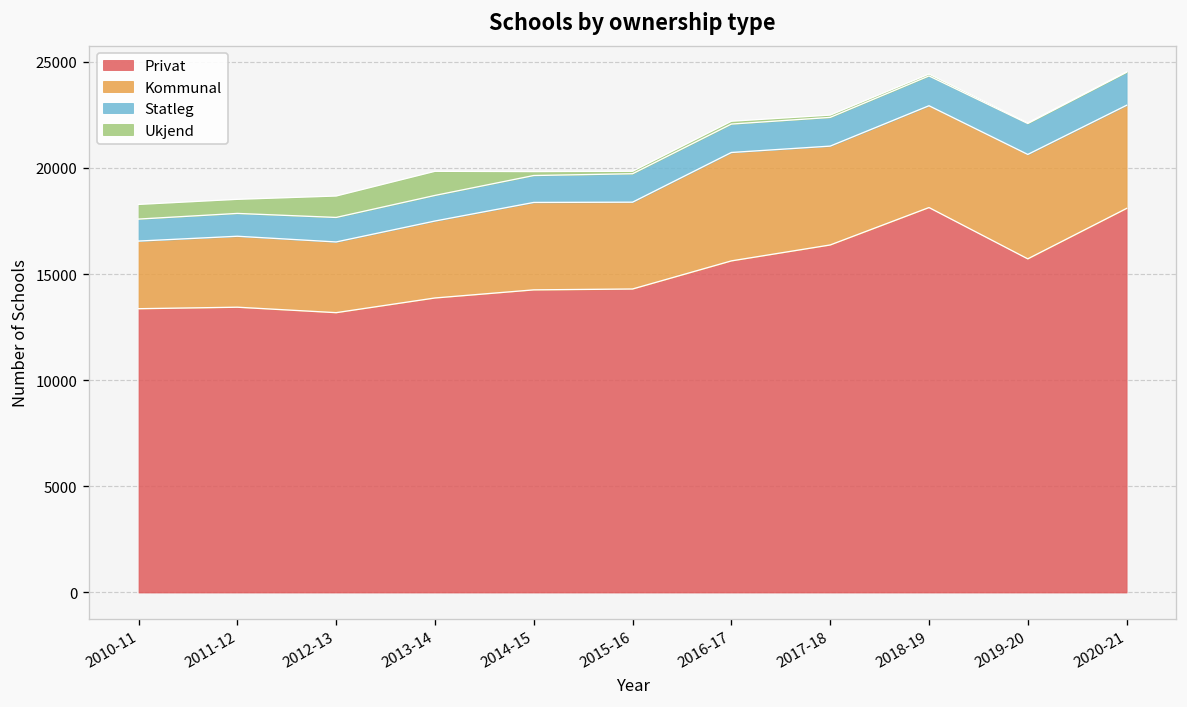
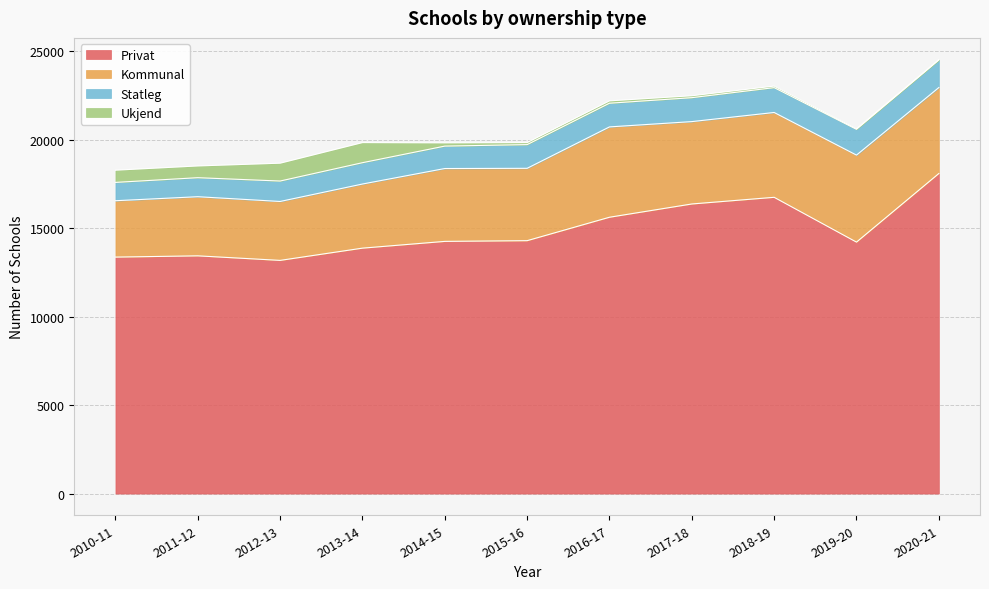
  {
    "Privat": {
      "2010-11": 13400,
      "2011-12": 13400,
      "2012-13": 13200,
      "2013-14": 13900,
      "2014-15": 14300,
      "2015-16": 14300,
      "2016-17": 15600,
      "2017-18": 16400,
-     "2018-19": 18100,
-     "2019-20": 15700,
+     "2018-19": 16700,
+     "2019-20": 14200,
      "2020-21": 18100
    },
    "Kommunal": {
      "2010-11": 3200,
      "2011-12": 3300,
      "2012-13": 3300,
      "2013-14": 3600,
      "2014-15": 4100,
      "2015-16": 4100,
      "2016-17": 5100,
      "2017-18": 4700,
      "2018-19": 4800,
      "2019-20": 4900,
      "2020-21": 4900
    },
    "Statleg": {
      "2010-11": 1000,
      "2011-12": 1100,
      "2012-13": 1200,
      "2013-14": 1200,
      "2014-15": 1300
    },
    "Ukjend": {
      "2010-11": 700,
      "2011-12": 700,
      "2012-13": 1000,
      "2013-14": 1100,
      "2014-15": 200
    }
  }
